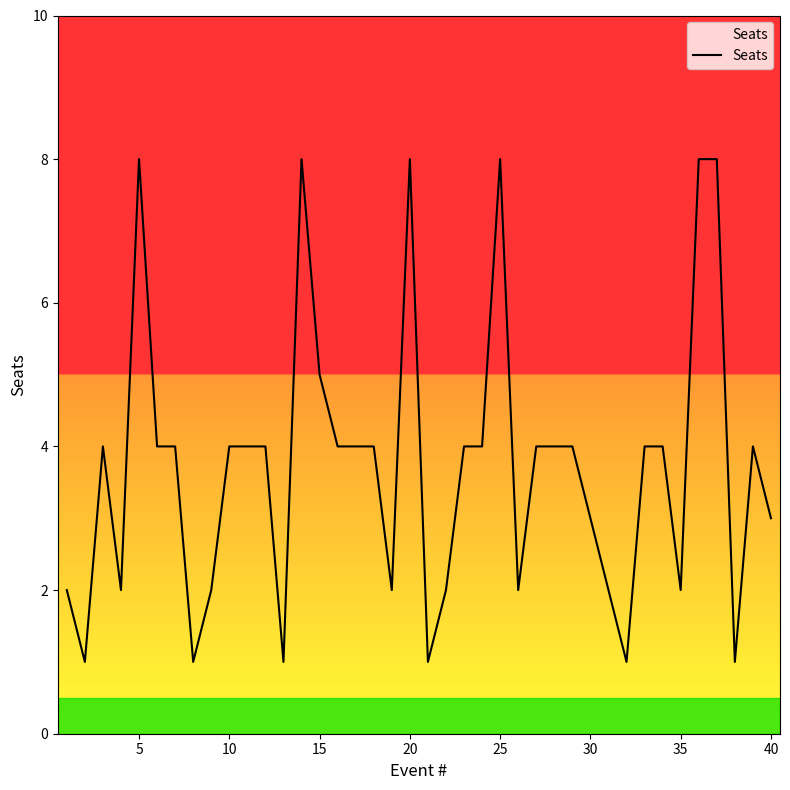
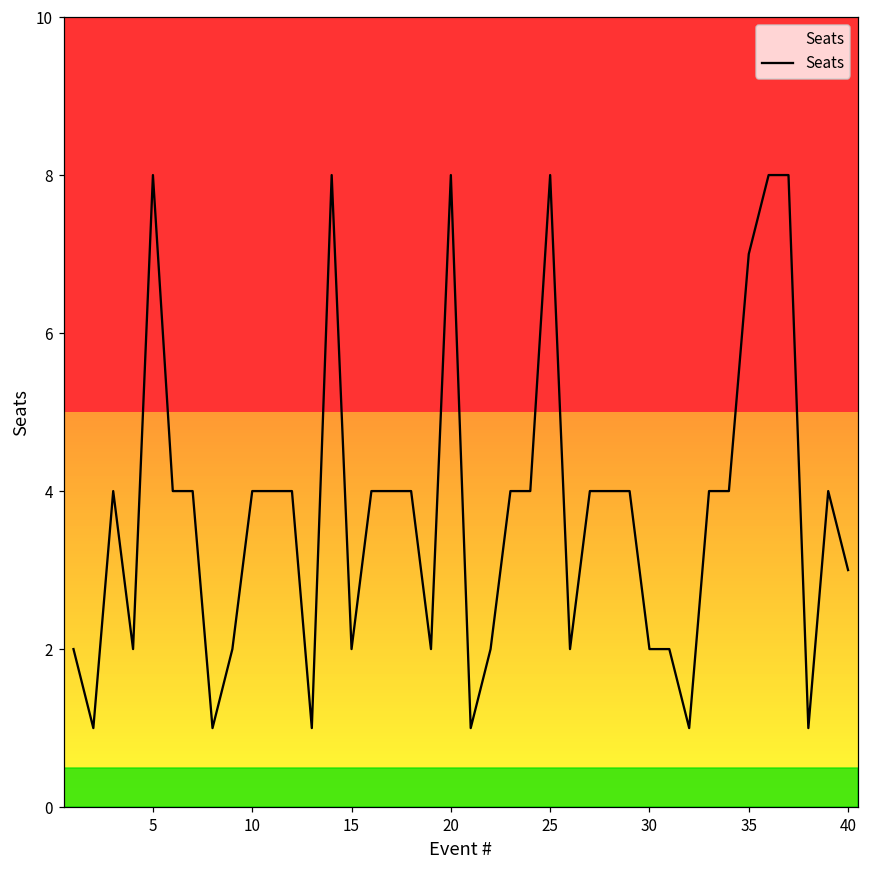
  {
    "5": 8,
    "10": 4,
-   "15": 5,
+   "15": 2,
    "20": 8,
    "25": 8,
-   "30": 3,
-   "35": 2,
+   "30": 2,
+   "35": 7,
    "40": 3
  }
